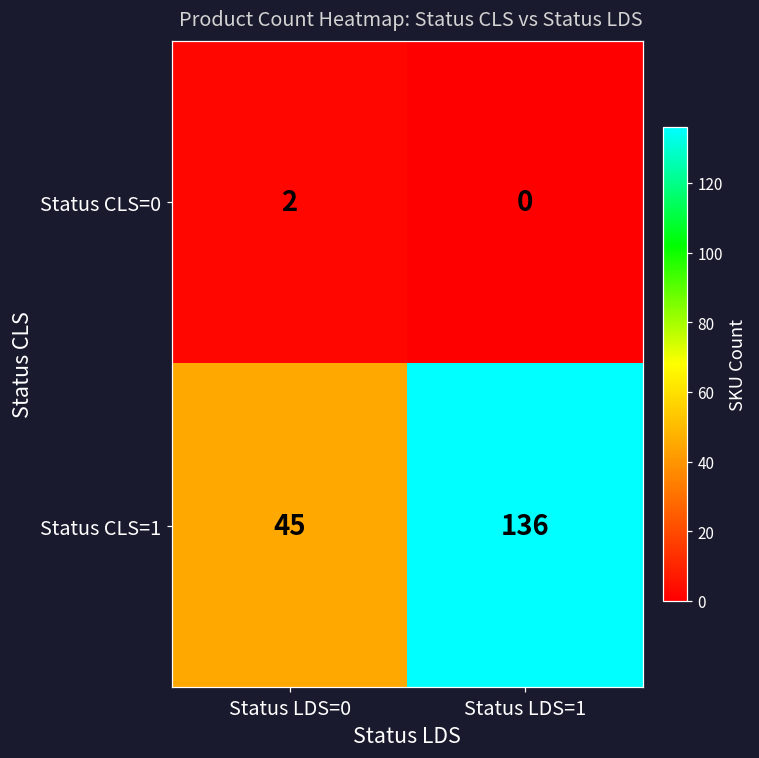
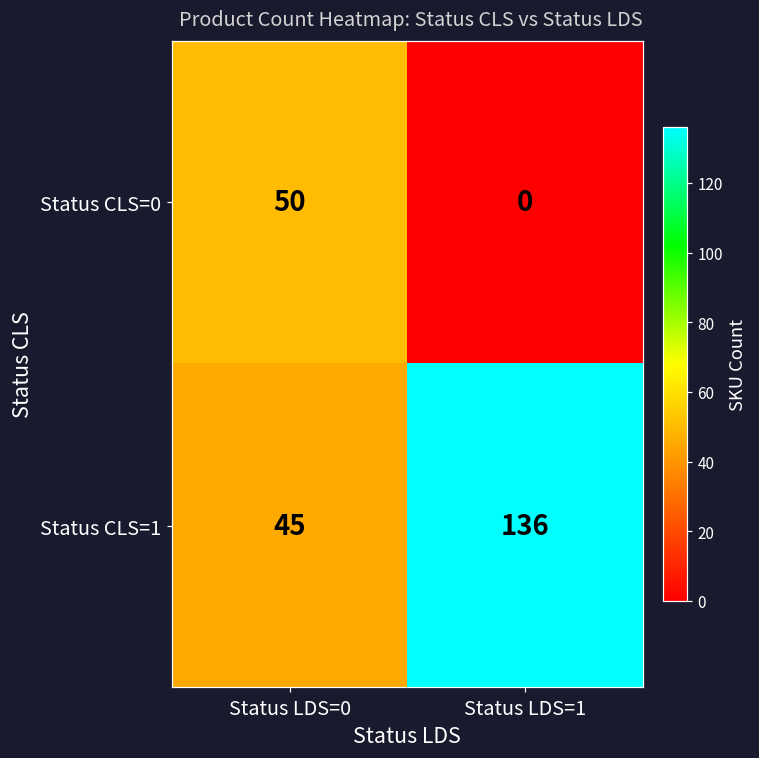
  {
    "Status CLS=0": {
-     "Status LDS=0": 2,
+     "Status LDS=0": 50,
      "Status LDS=1": 0
    },
    "Status CLS=1": {
      "Status LDS=0": 45,
      "Status LDS=1": 136
    }
  }
